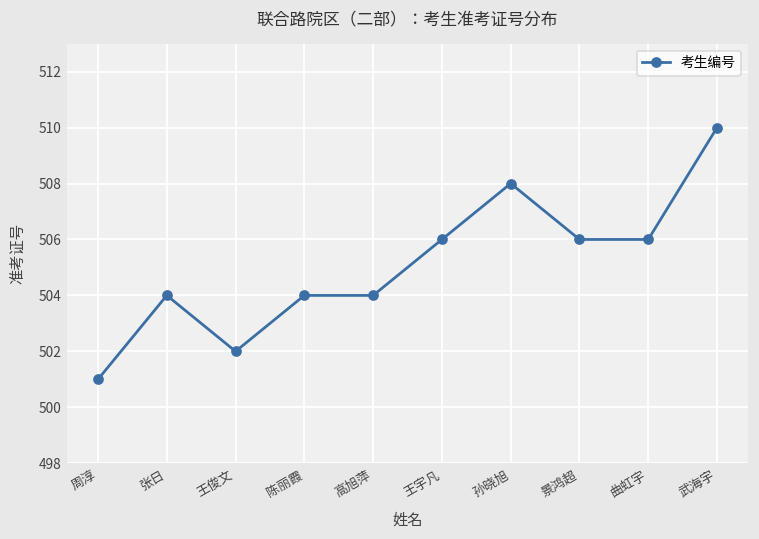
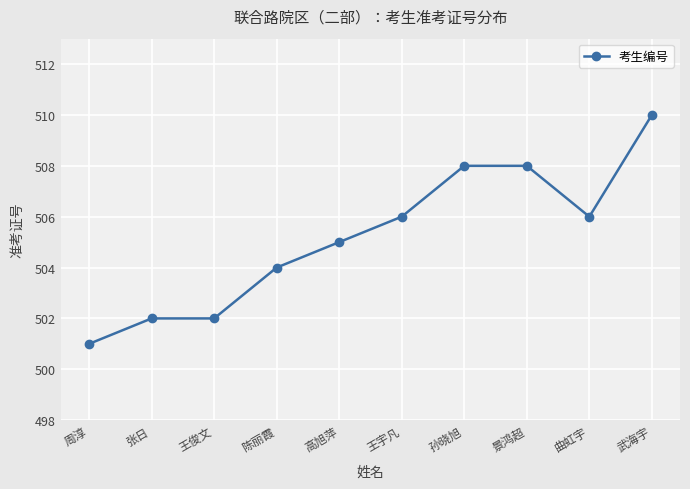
  {
    "周淳": 501,
-   "张日": 504,
+   "张日": 502,
    "王俊文": 502,
    "陈丽霞": 504,
-   "高旭萍": 504,
+   "高旭萍": 505,
    "王宇凡": 506,
    "孙晓旭": 508,
-   "景鸿超": 506,
+   "景鸿超": 508,
    "曲虹宇": 506,
    "武海宇": 510
  }
